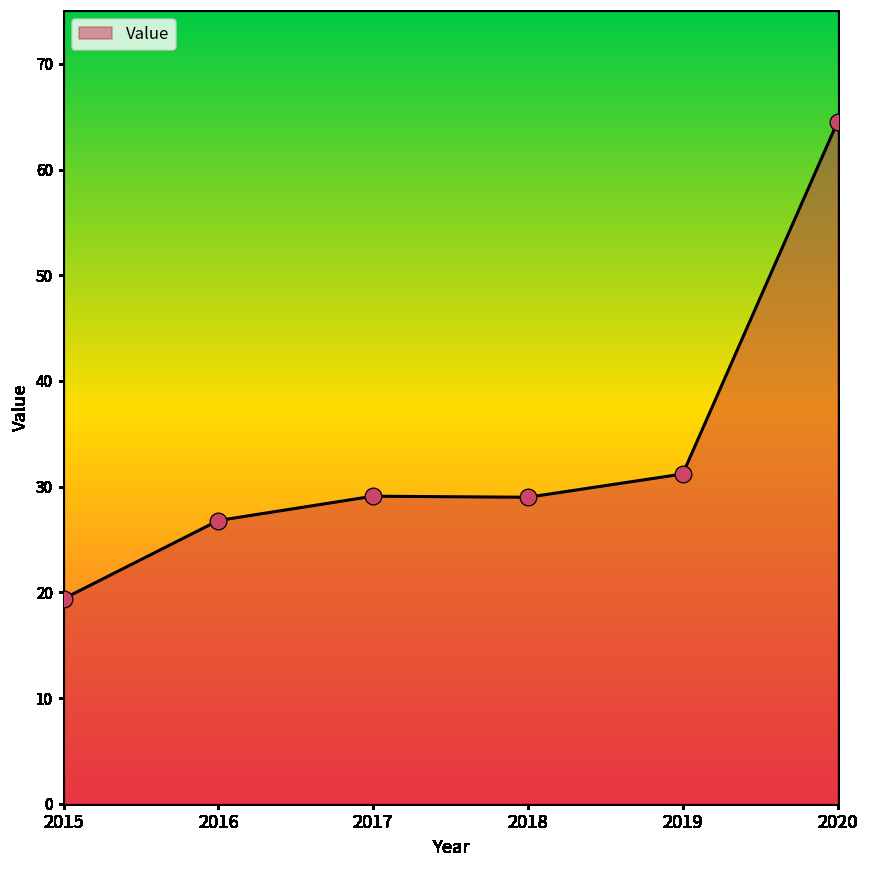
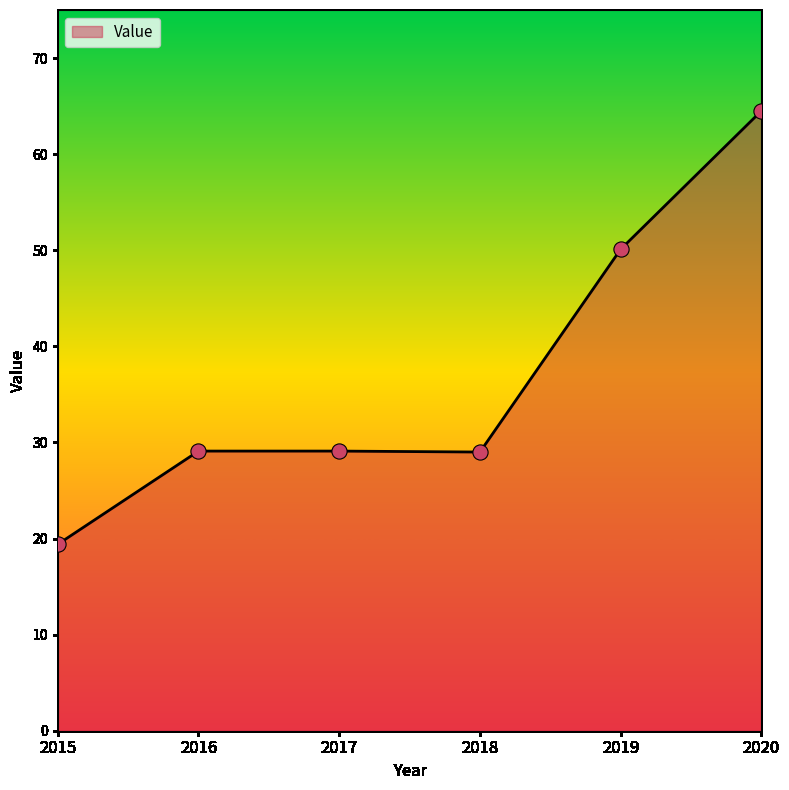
  {
    "2015": 19,
-   "2016": 27,
+   "2016": 29,
    "2017": 29,
    "2018": 29,
-   "2019": 31,
+   "2019": 50,
    "2020": 65
  }
